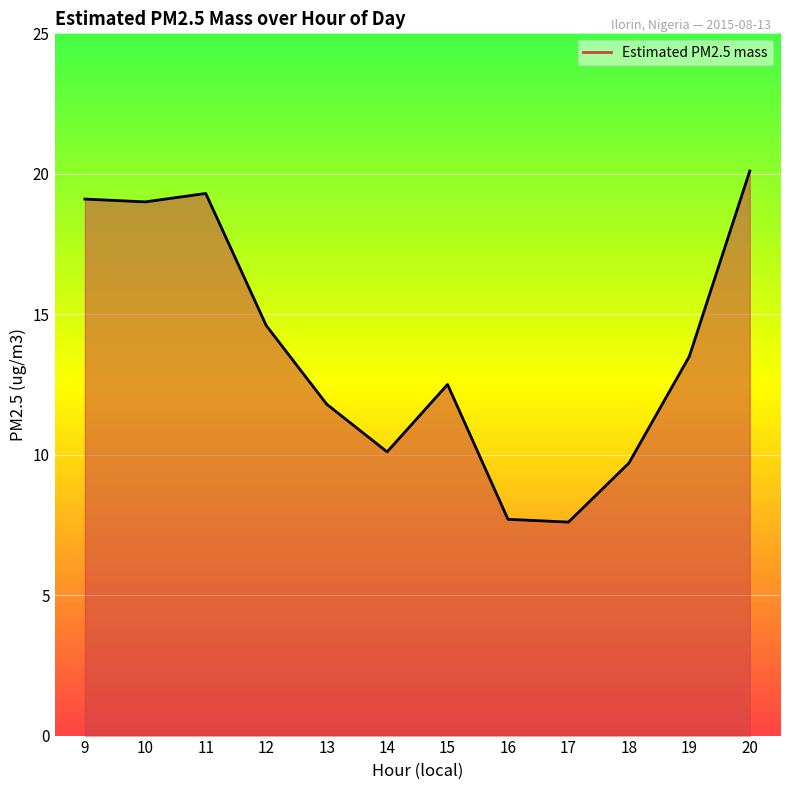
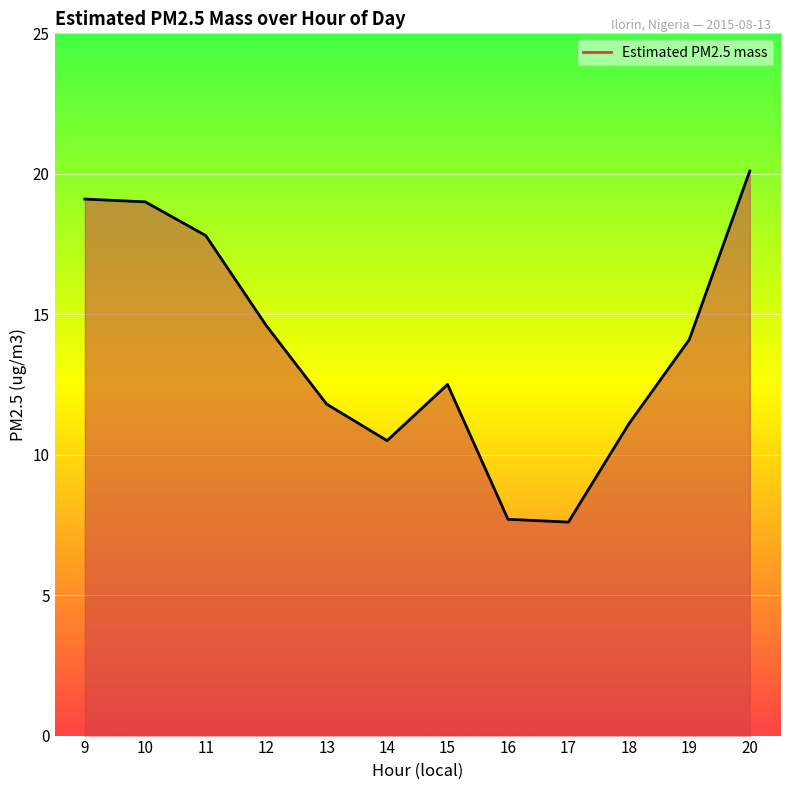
  {
    "9": 19.1,
    "10": 19.0,
-   "11": 19.3,
+   "11": 17.8,
    "12": 14.6,
    "13": 11.8,
-   "14": 10.1,
+   "14": 10.5,
    "15": 12.5,
    "16": 7.7,
    "17": 7.6,
-   "18": 9.7,
-   "19": 13.5,
+   "18": 11.1,
+   "19": 14.1,
    "20": 20.1
  }
